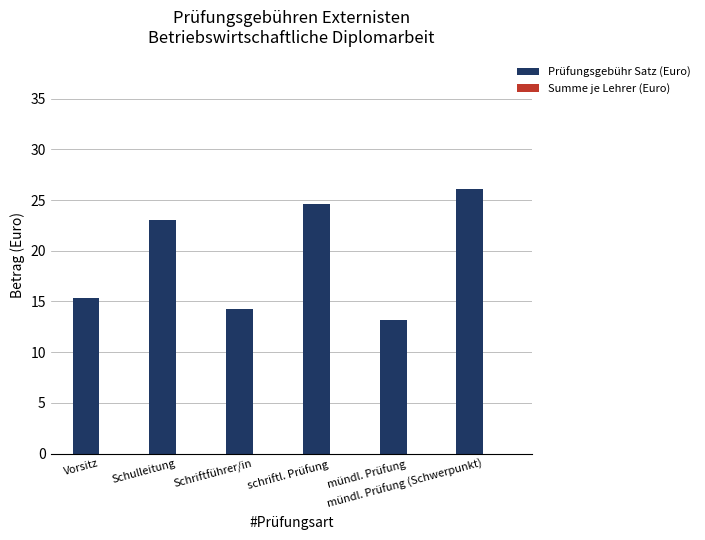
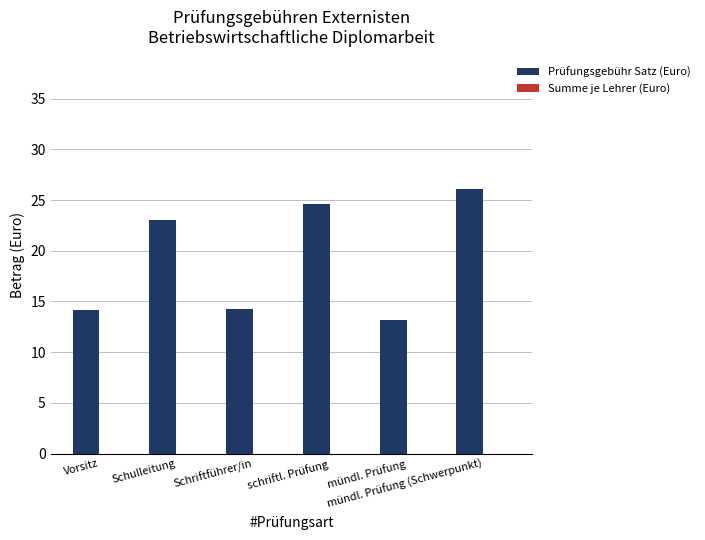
  {
    "Prüfungsgebühr Satz (Euro)": {
-     "Vorsitz": 15.3,
+     "Vorsitz": 14.2,
      "Schulleitung": 23.0,
      "Schriftführer/in": 14.3,
      "schriftl. Prüfung": 24.6,
      "mündl. Prüfung": 13.2,
      "mündl. Prüfung (Schwerpunkt)": 26.1
    },
    "Summe je Lehrer (Euro)": {
      "Vorsitz": 0.0,
      "Schulleitung": 0.0,
      "Schriftführer/in": 0.0,
      "schriftl. Prüfung": 0.0,
      "mündl. Prüfung": 0.0,
      "mündl. Prüfung (Schwerpunkt)": 0.0
    }
  }
